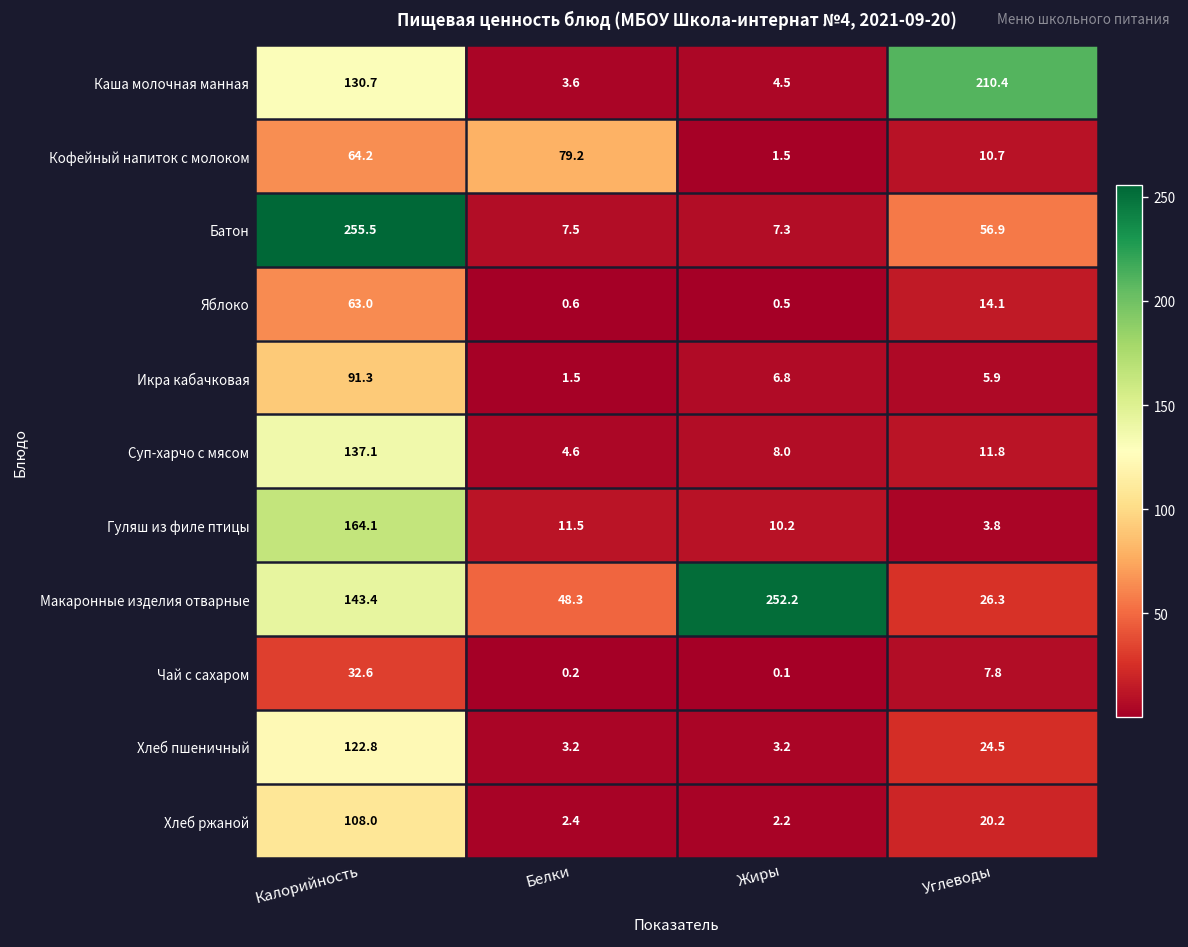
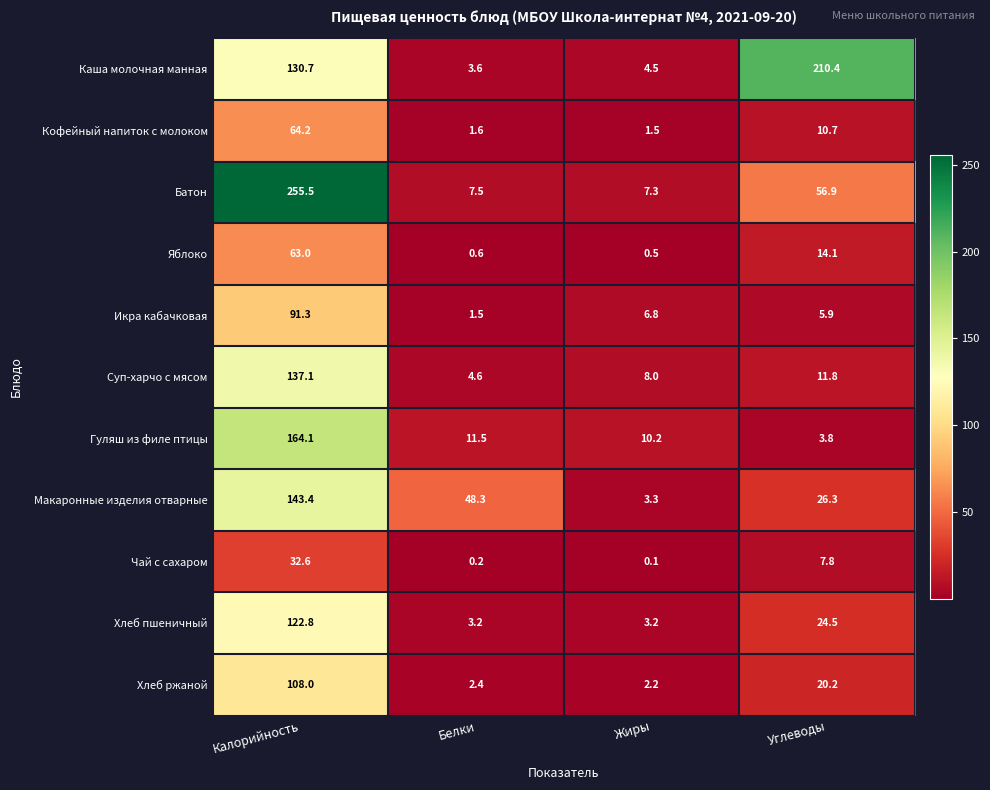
  {
    "Каша молочная манная": {
      "Калорийность": 130.7,
      "Белки": 3.6,
      "Жиры": 4.5,
      "Углеводы": 210.4
    },
    "Кофейный напиток с молоком": {
      "Калорийность": 64.2,
-     "Белки": 79.2,
+     "Белки": 1.6,
      "Жиры": 1.5,
      "Углеводы": 10.7
    },
    "Батон": {
      "Калорийность": 255.5,
      "Белки": 7.5,
      "Жиры": 7.3,
      "Углеводы": 56.9
    },
    "Яблоко": {
      "Калорийность": 63.0,
      "Белки": 0.6,
      "Жиры": 0.5,
      "Углеводы": 14.1
    },
    "Икра кабачковая": {
      "Калорийность": 91.3,
      "Белки": 1.5,
      "Жиры": 6.8,
      "Углеводы": 5.9
    },
    "Суп-харчо с мясом": {
      "Калорийность": 137.1,
      "Белки": 4.6,
      "Жиры": 8.0,
      "Углеводы": 11.8
    },
    "Гуляш из филе птицы": {
      "Калорийность": 164.1,
      "Белки": 11.5,
      "Жиры": 10.2,
      "Углеводы": 3.8
    },
    "Макаронные изделия отварные": {
      "Калорийность": 143.4,
      "Белки": 48.3,
-     "Жиры": 252.2,
+     "Жиры": 3.3,
      "Углеводы": 26.3
    },
    "Чай с сахаром": {
      "Калорийность": 32.6,
      "Белки": 0.2,
      "Жиры": 0.1,
      "Углеводы": 7.8
    },
    "Хлеб пшеничный": {
      "Калорийность": 122.8,
      "Белки": 3.2,
      "Жиры": 3.2,
      "Углеводы": 24.5
    },
    "Хлеб ржаной": {
      "Калорийность": 108.0,
      "Белки": 2.4,
      "Жиры": 2.2,
      "Углеводы": 20.2
    }
  }
